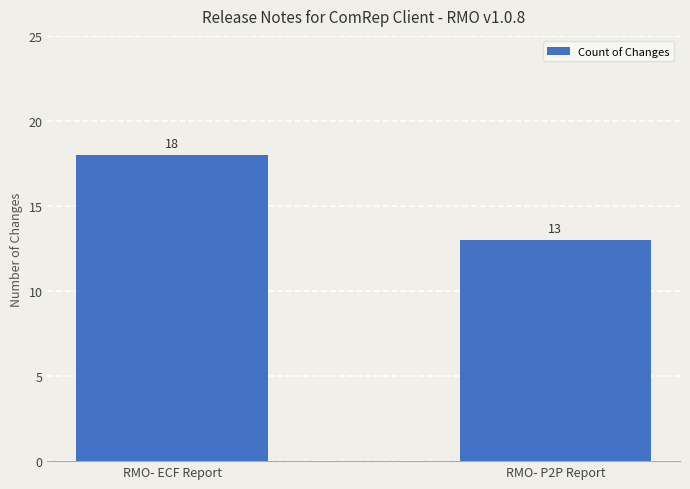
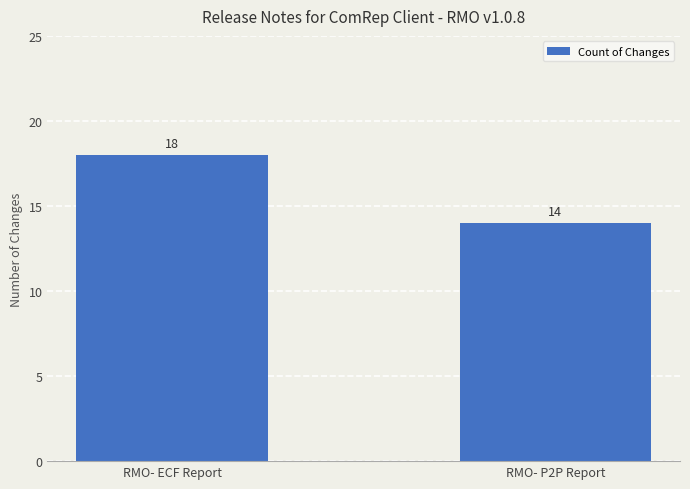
  {
    "RMO- ECF Report": 18,
-   "RMO- P2P Report": 13
+   "RMO- P2P Report": 14
  }
